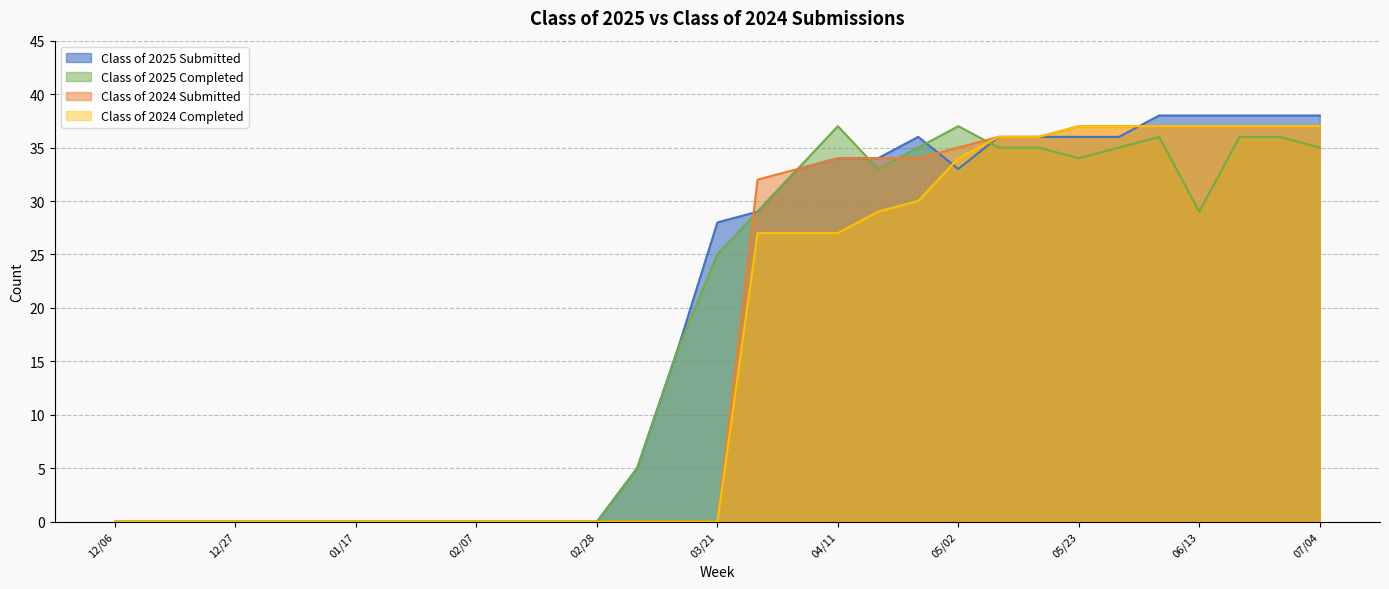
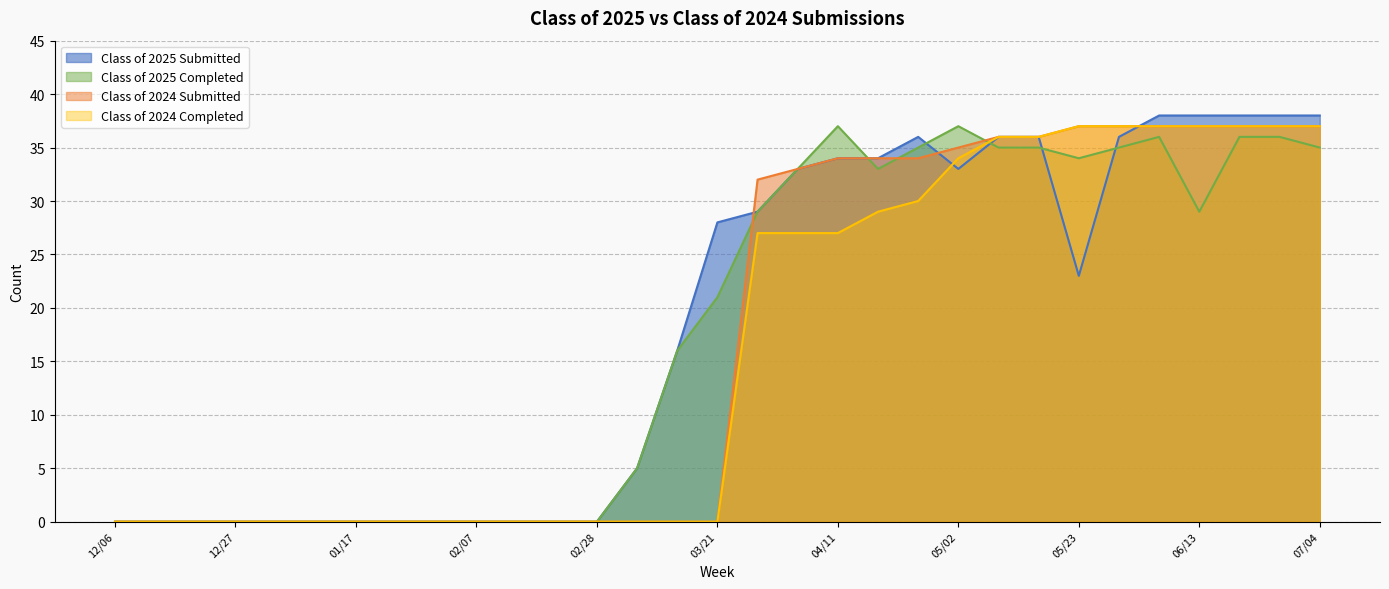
  {
    "Class of 2025 Submitted": {
      "03/21": 28,
      "05/02": 33,
-     "05/23": 36,
+     "05/23": 23,
      "06/13": 38,
      "07/04": 38
    },
    "Class of 2025 Completed": {
-     "03/21": 25,
+     "03/21": 21,
      "04/11": 37,
      "05/02": 37,
      "05/23": 34,
      "06/13": 29,
      "07/04": 35
    }
  }
